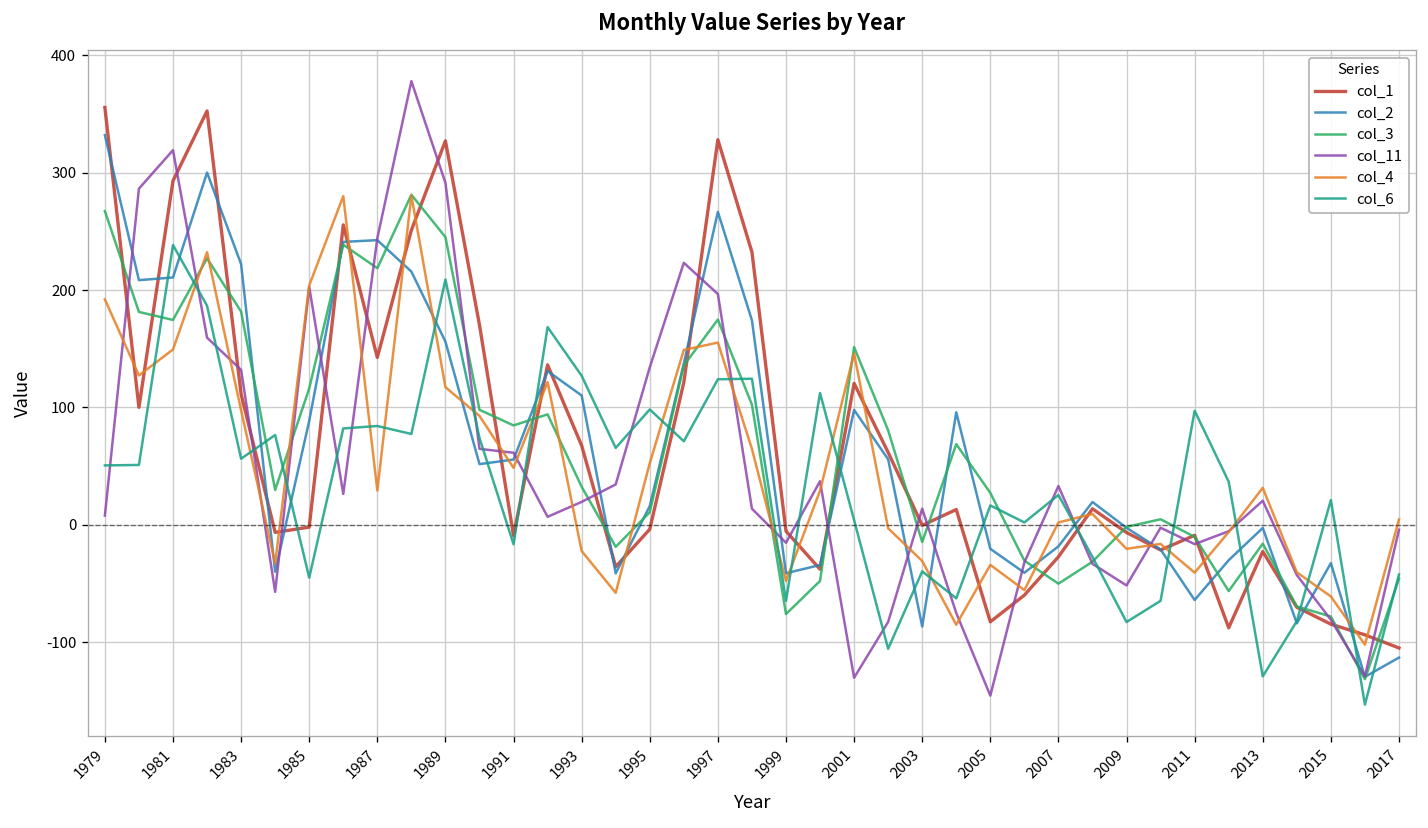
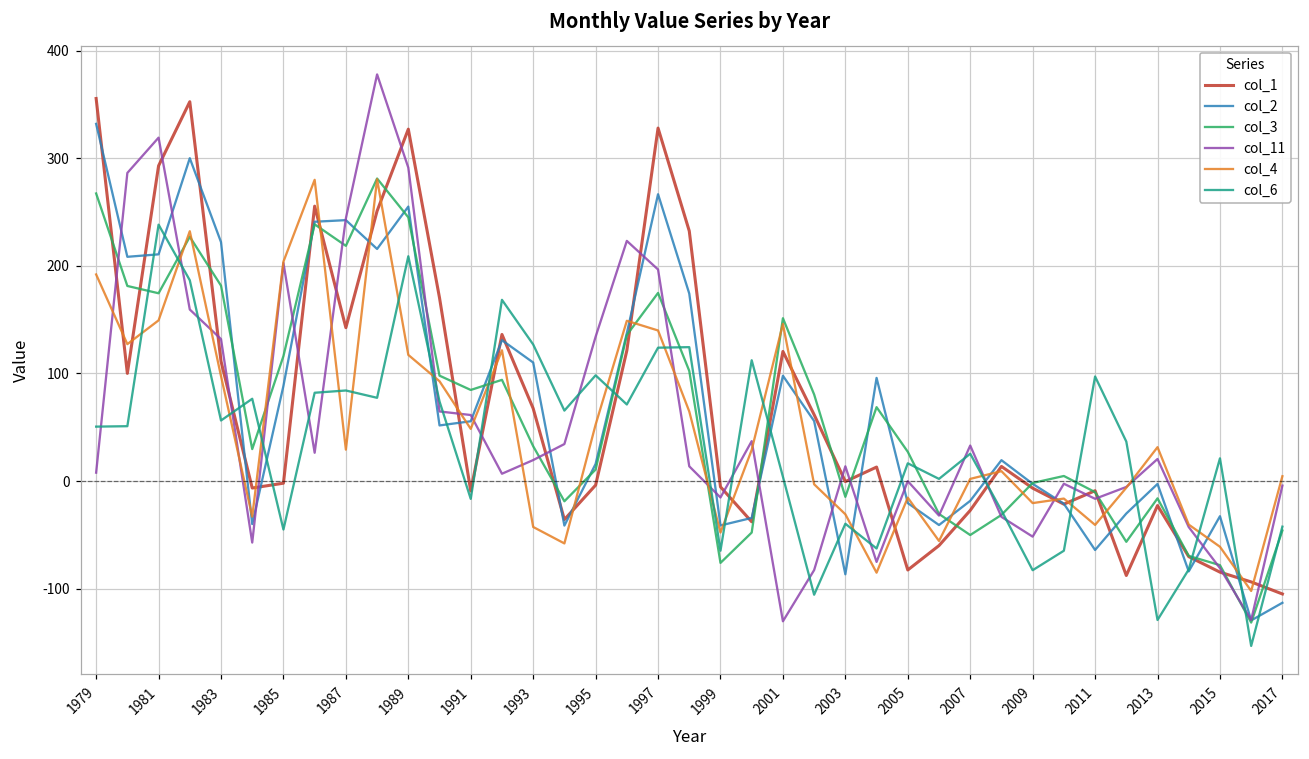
  {
    "col_1": {
      "1979": 360,
      "1981": 290,
      "1983": 110,
      "1985": 0,
      "1987": 140,
      "1989": 330,
      "1991": -10,
      "1993": 70,
      "1995": 0,
      "1997": 330,
      "1999": -10,
      "2001": 120,
      "2003": 0,
      "2005": -80,
      "2007": -30,
      "2009": -10,
      "2013": -20,
      "2015": -80,
      "2017": -110
    },
    "col_2": {
      "1979": 330,
      "1981": 210,
      "1983": 220,
      "1985": 90,
-     "1989": 160,
+     "1989": 260,
      "1991": 60,
      "1993": 110,
      "1995": 20,
      "1997": 270,
      "1999": -40,
      "2001": 100,
      "2003": -90,
      "2005": -20,
      "2007": -20,
      "2011": -60,
      "2013": 0,
      "2015": -30,
      "2017": -110
    },
    "col_11": {
      "1979": 10,
      "1981": 320,
      "1983": 130,
      "1989": 290,
      "1991": 60,
      "1993": 20,
      "1995": 130,
      "1997": 200,
      "1999": -20,
      "2001": -130,
      "2003": 10,
-     "2005": -150,
+     "2005": 0,
      "2007": 30,
      "2009": -50,
      "2011": -20,
      "2013": 20,
      "2015": -80,
      "2017": 0
    },
    "col_4": {
      "1979": 190,
      "1981": 150,
      "1983": 100,
      "1987": 30,
      "1989": 120,
      "1991": 50,
-     "1993": -20,
+     "1993": -40,
      "1995": 50,
-     "1997": 160,
+     "1997": 140,
      "1999": -50,
      "2001": 150,
      "2003": -30,
-     "2005": -30,
+     "2005": -20,
      "2007": 0,
      "2009": -20,
      "2011": -40,
      "2013": 30,
      "2015": -60,
      "2017": 0
    }
  }
